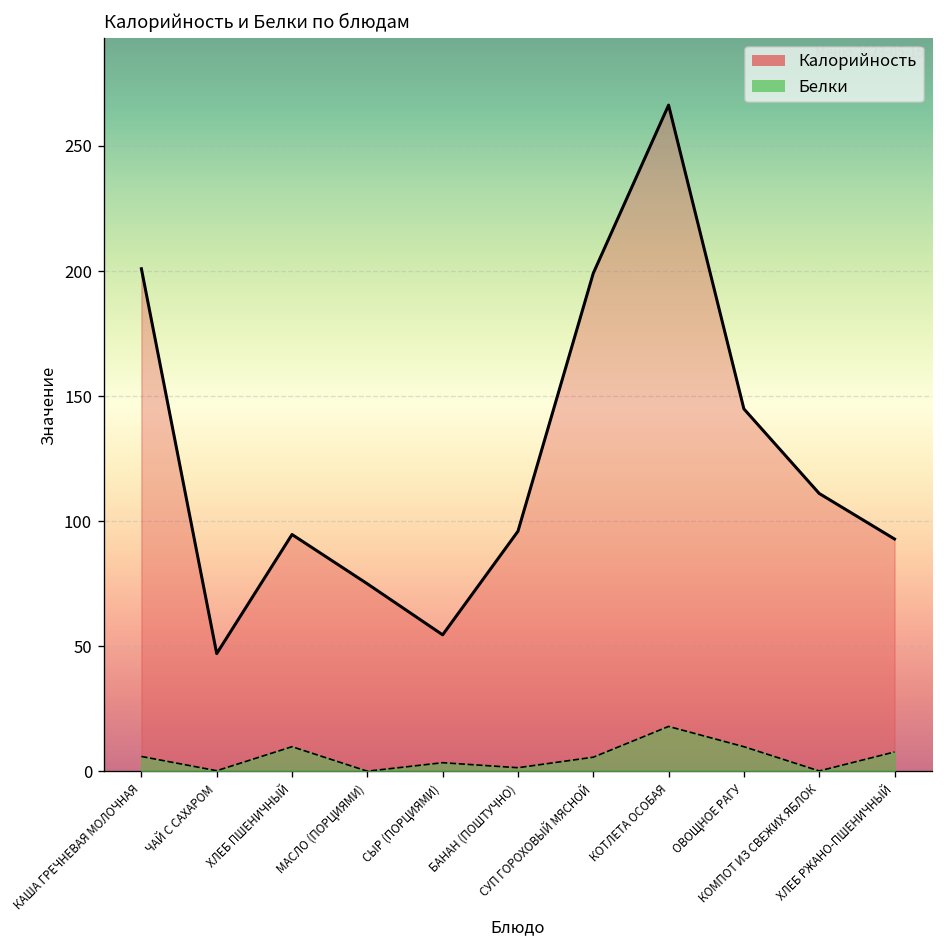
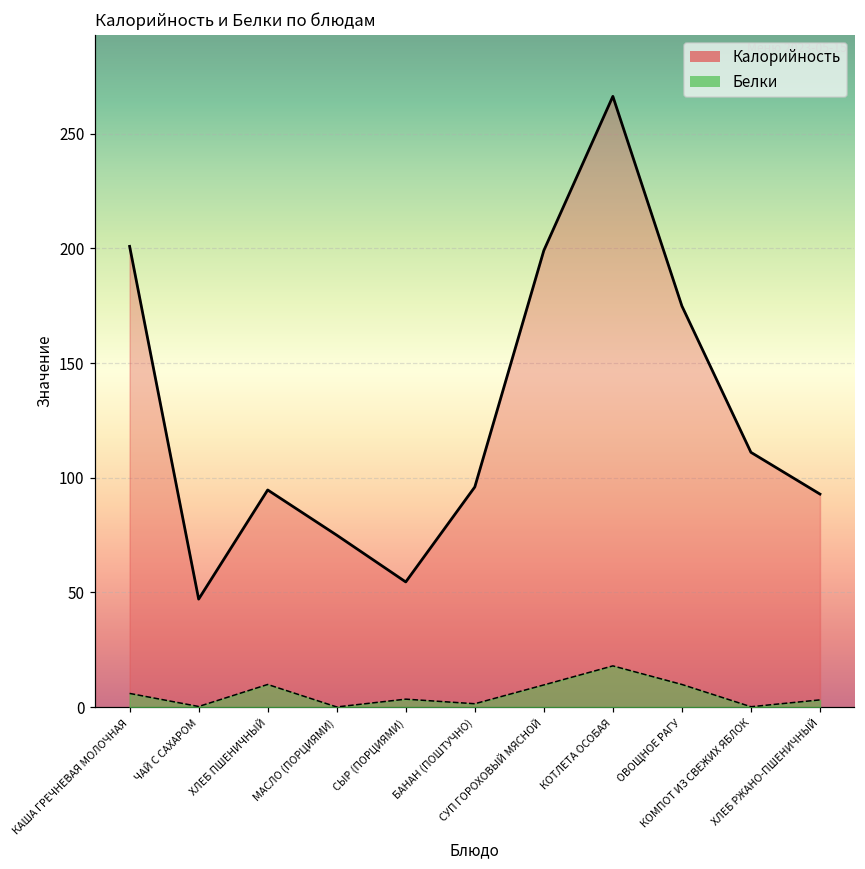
  {
    "Калорийность": {
      "КАША ГРЕЧНЕВАЯ МОЛОЧНАЯ": 201,
      "ЧАЙ С САХАРОМ": 47,
      "ХЛЕБ ПШЕНИЧНЫЙ": 95,
      "МАСЛО (ПОРЦИЯМИ)": 75,
      "СЫР (ПОРЦИЯМИ)": 55,
      "БАНАН (ПОШТУЧНО)": 96,
      "СУП ГОРОХОВЫЙ МЯСНОЙ": 199,
      "КОТЛЕТА ОСОБАЯ": 266,
-     "ОВОЩНОЕ РАГУ": 145,
+     "ОВОЩНОЕ РАГУ": 175,
      "КОМПОТ ИЗ СВЕЖИХ ЯБЛОК": 111,
      "ХЛЕБ РЖАНО-ПШЕНИЧНЫЙ": 93
    },
    "Белки": {
      "КАША ГРЕЧНЕВАЯ МОЛОЧНАЯ": 6,
      "ЧАЙ С САХАРОМ": 0,
      "ХЛЕБ ПШЕНИЧНЫЙ": 10,
      "МАСЛО (ПОРЦИЯМИ)": 0,
      "СЫР (ПОРЦИЯМИ)": 4,
      "БАНАН (ПОШТУЧНО)": 2,
-     "СУП ГОРОХОВЫЙ МЯСНОЙ": 6,
+     "СУП ГОРОХОВЫЙ МЯСНОЙ": 10,
      "КОТЛЕТА ОСОБАЯ": 18,
      "ОВОЩНОЕ РАГУ": 10,
      "КОМПОТ ИЗ СВЕЖИХ ЯБЛОК": 0,
-     "ХЛЕБ РЖАНО-ПШЕНИЧНЫЙ": 8
+     "ХЛЕБ РЖАНО-ПШЕНИЧНЫЙ": 3
    }
  }
